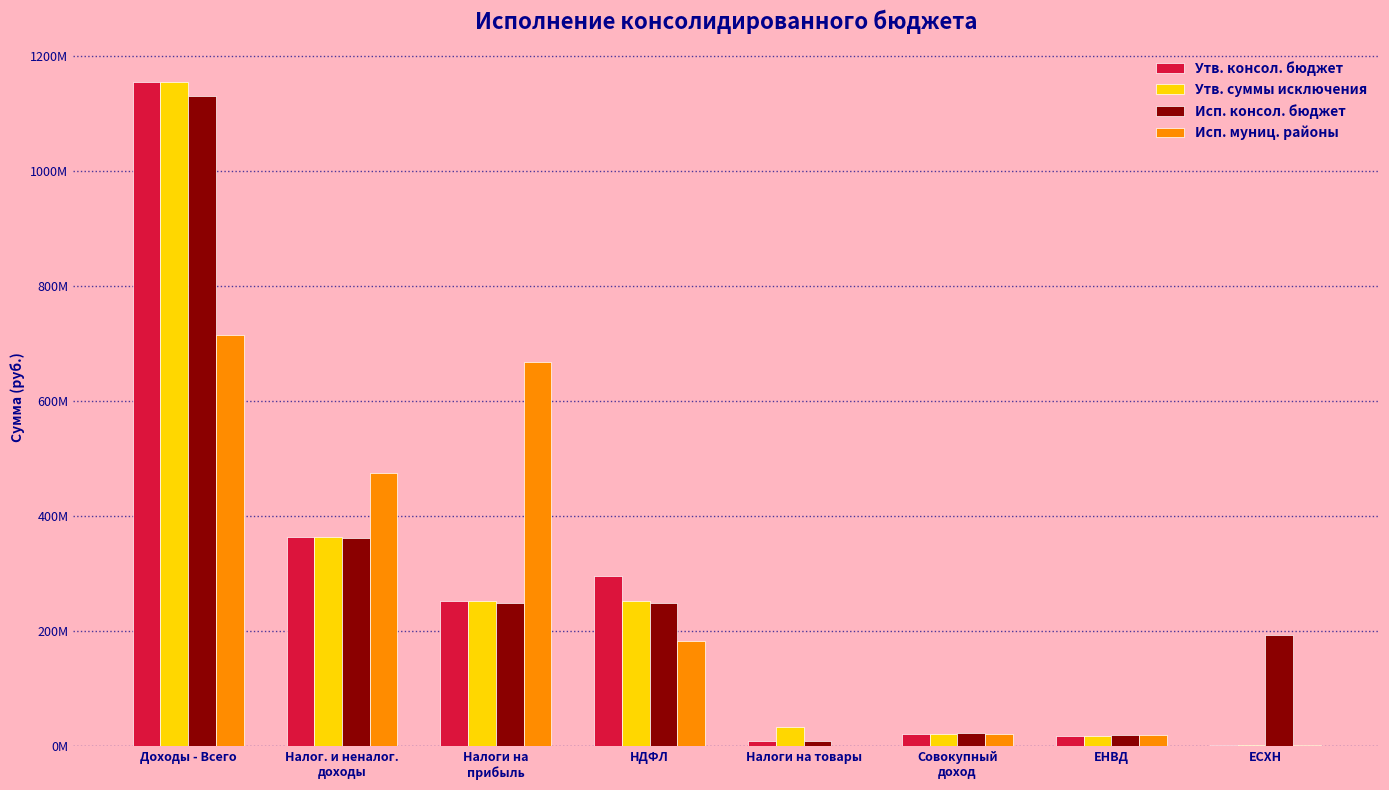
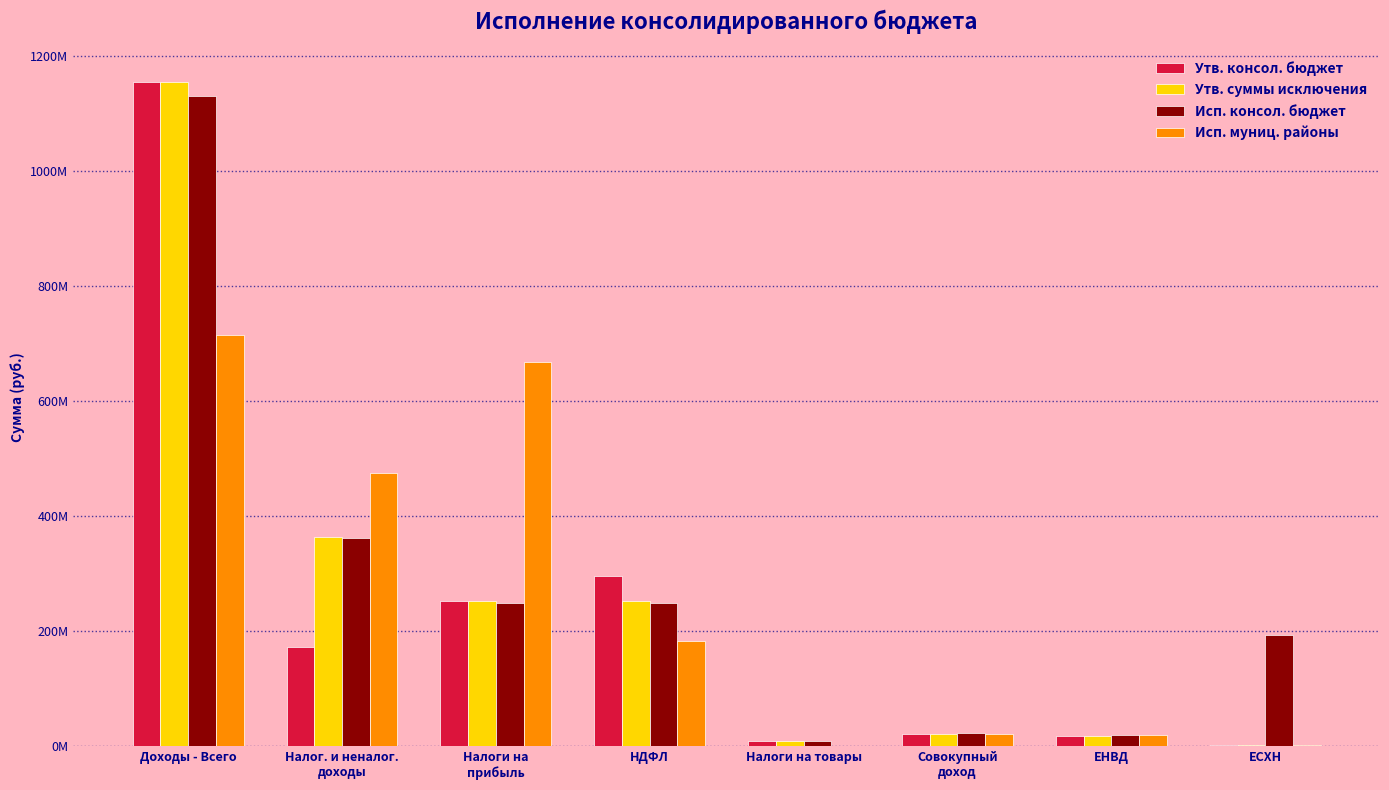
  {
    "Утв. консол. бюджет": {
      "Доходы - Всего": 1160000000,
-     "Налог. и неналог. доходы": 360000000,
+     "Налог. и неналог. доходы": 170000000,
      "Налоги на прибыль": 250000000,
      "НДФЛ": 300000000,
      "Налоги на товары": 10000000,
      "Совокупный доход": 20000000,
      "ЕНВД": 20000000
    },
    "Утв. суммы исключения": {
      "Доходы - Всего": 1160000000,
      "Налог. и неналог. доходы": 360000000,
      "Налоги на прибыль": 250000000,
      "НДФЛ": 250000000,
-     "Налоги на товары": 30000000,
+     "Налоги на товары": 10000000,
      "Совокупный доход": 20000000,
      "ЕНВД": 20000000
    },
    "Исп. консол. бюджет": {
      "Доходы - Всего": 1130000000,
      "Налог. и неналог. доходы": 360000000,
      "Налоги на прибыль": 250000000,
      "НДФЛ": 250000000,
      "Налоги на товары": 10000000,
      "Совокупный доход": 20000000,
      "ЕНВД": 20000000,
      "ЕСХН": 190000000
    },
    "Исп. муниц. районы": {
      "Доходы - Всего": 720000000,
      "Налог. и неналог. доходы": 480000000,
      "Налоги на прибыль": 670000000,
      "НДФЛ": 180000000,
      "Налоги на товары": 0,
      "Совокупный доход": 20000000,
      "ЕНВД": 20000000
    }
  }
